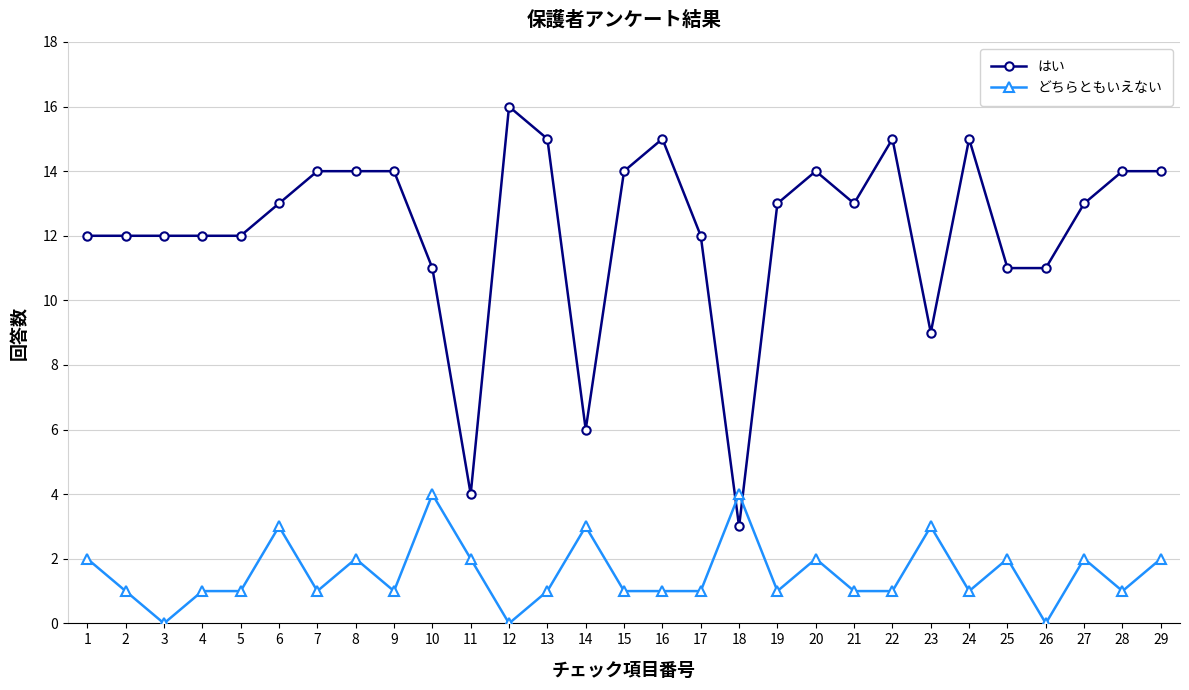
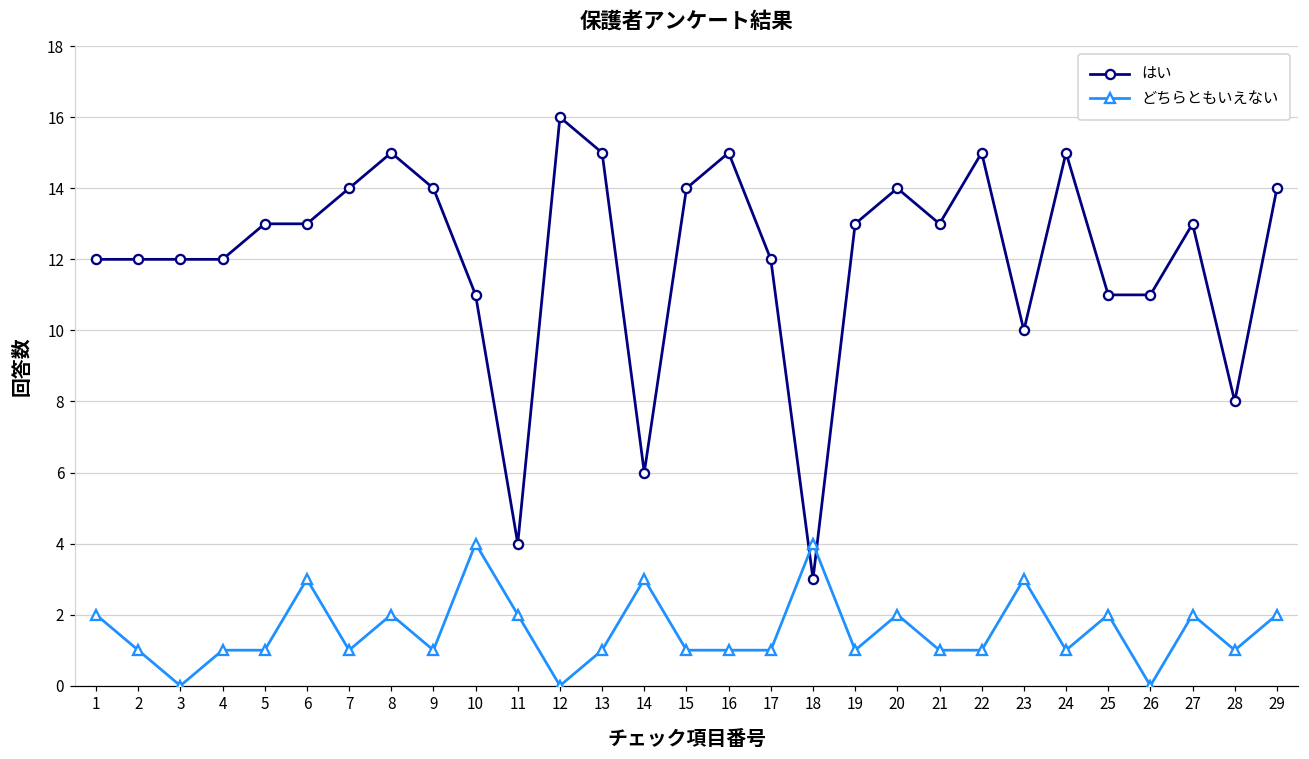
  {
    "はい": {
      "1": 12,
      "2": 12,
      "3": 12,
      "4": 12,
-     "5": 12,
+     "5": 13,
      "6": 13,
      "7": 14,
-     "8": 14,
+     "8": 15,
      "9": 14,
      "10": 11,
      "11": 4,
      "12": 16,
      "13": 15,
      "14": 6,
      "15": 14,
      "16": 15,
      "17": 12,
      "18": 3,
      "19": 13,
      "20": 14,
      "21": 13,
      "22": 15,
-     "23": 9,
+     "23": 10,
      "24": 15,
      "25": 11,
      "26": 11,
      "27": 13,
-     "28": 14,
+     "28": 8,
      "29": 14
    },
    "どちらともいえない": {
      "1": 2,
      "2": 1,
      "3": 0,
      "4": 1,
      "5": 1,
      "6": 3,
      "7": 1,
      "8": 2,
      "9": 1,
      "10": 4,
      "11": 2,
      "12": 0,
      "13": 1,
      "14": 3,
      "15": 1,
      "16": 1,
      "17": 1,
      "18": 4,
      "19": 1,
      "20": 2,
      "21": 1,
      "22": 1,
      "23": 3,
      "24": 1,
      "25": 2,
      "26": 0,
      "27": 2,
      "28": 1,
      "29": 2
    }
  }
